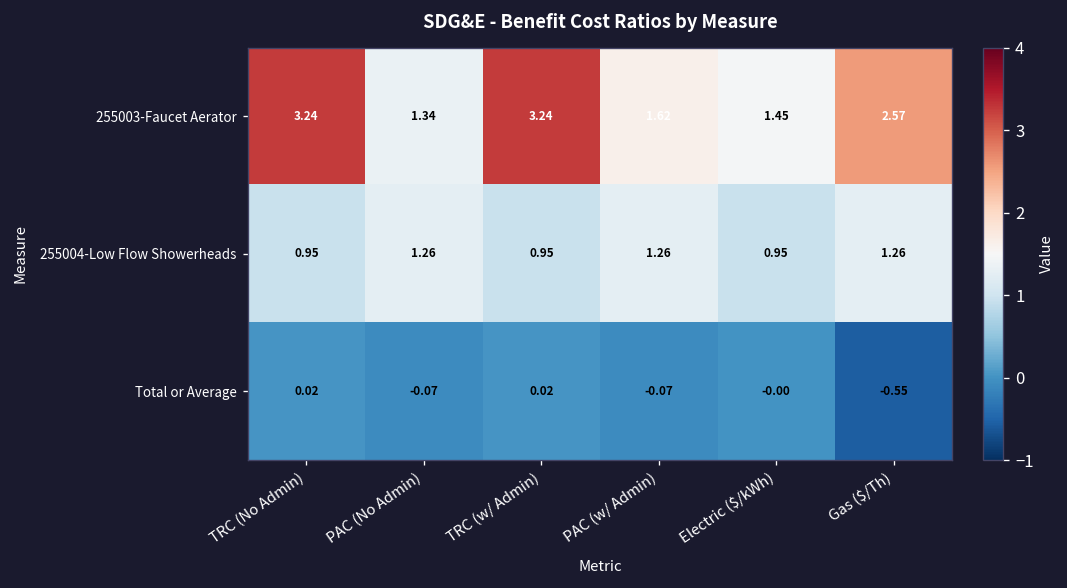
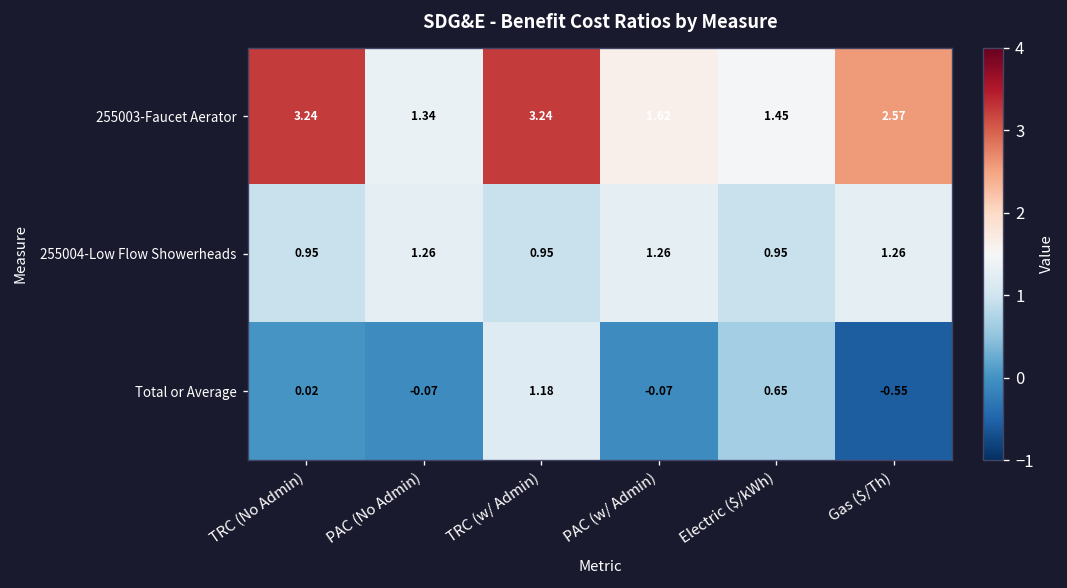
  {
    "255003-Faucet Aerator": {
      "TRC (No Admin)": 3.24,
      "PAC (No Admin)": 1.34,
      "TRC (w/ Admin)": 3.24,
      "Electric ($/kWh)": 1.45,
      "Gas ($/Th)": 2.57
    },
    "255004-Low Flow Showerheads": {
      "TRC (No Admin)": 0.95,
      "PAC (No Admin)": 1.26,
      "TRC (w/ Admin)": 0.95,
      "PAC (w/ Admin)": 1.26,
      "Electric ($/kWh)": 0.95,
      "Gas ($/Th)": 1.26
    },
    "Total or Average": {
      "TRC (No Admin)": 0.02,
      "PAC (No Admin)": -0.07,
-     "TRC (w/ Admin)": 0.02,
+     "TRC (w/ Admin)": 1.18,
      "PAC (w/ Admin)": -0.07,
-     "Electric ($/kWh)": -0.00,
+     "Electric ($/kWh)": 0.65,
      "Gas ($/Th)": -0.55
    }
  }
